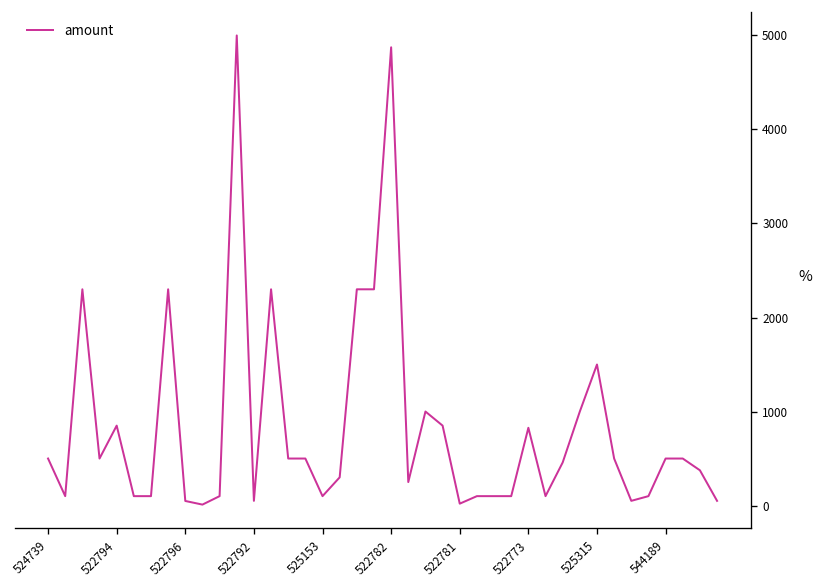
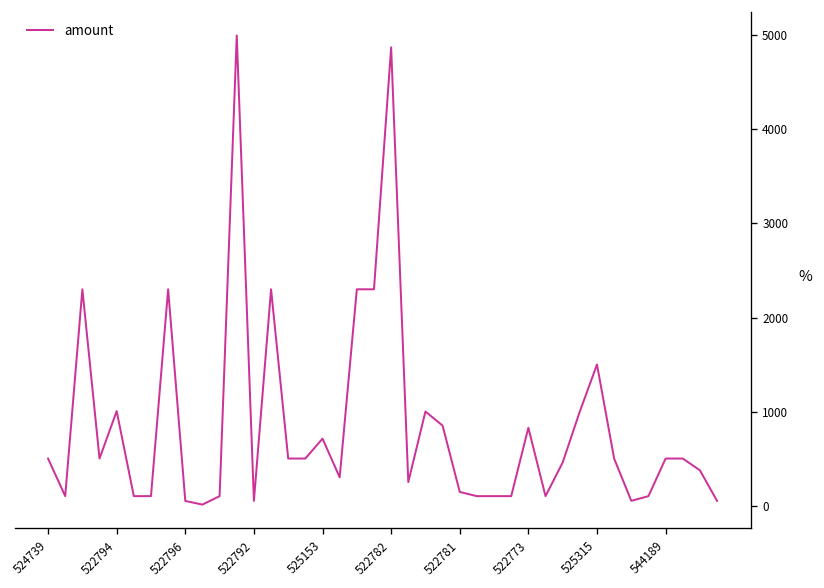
  {
    "524739": 500,
-   "522794": 900,
+   "522794": 1000,
    "522796": 0,
    "522792": 100,
-   "525153": 100,
+   "525153": 700,
    "522782": 4900,
-   "522781": 0,
+   "522781": 100,
    "522773": 800,
    "525315": 1500,
    "544189": 500
  }
